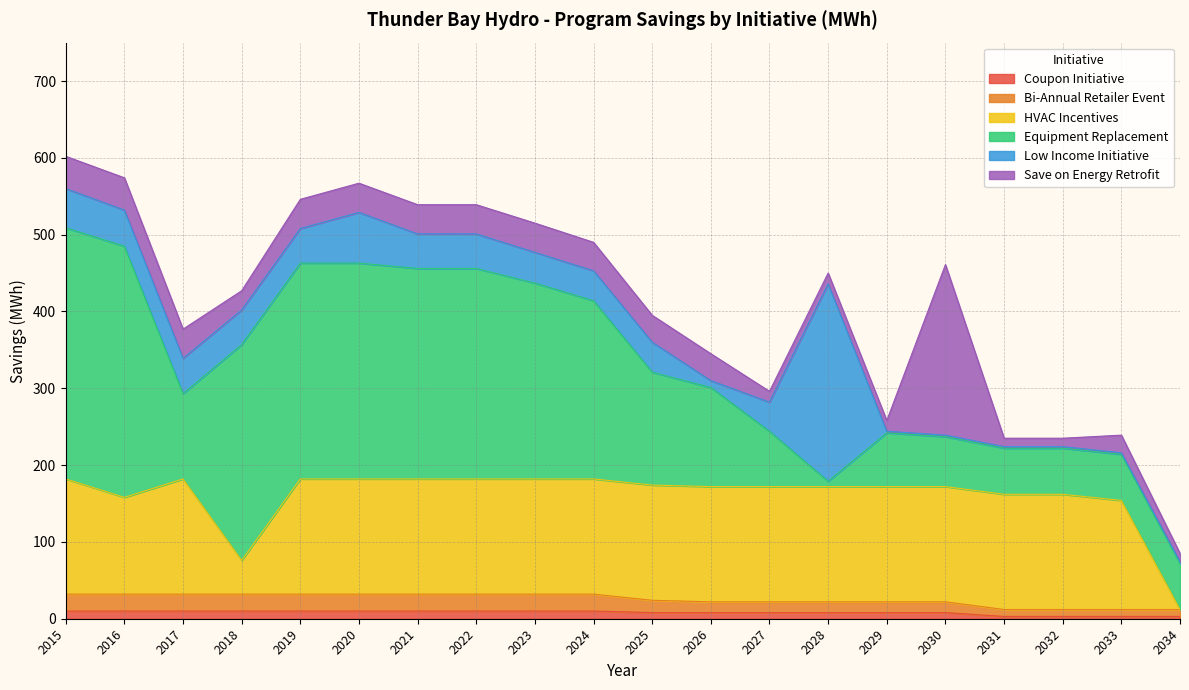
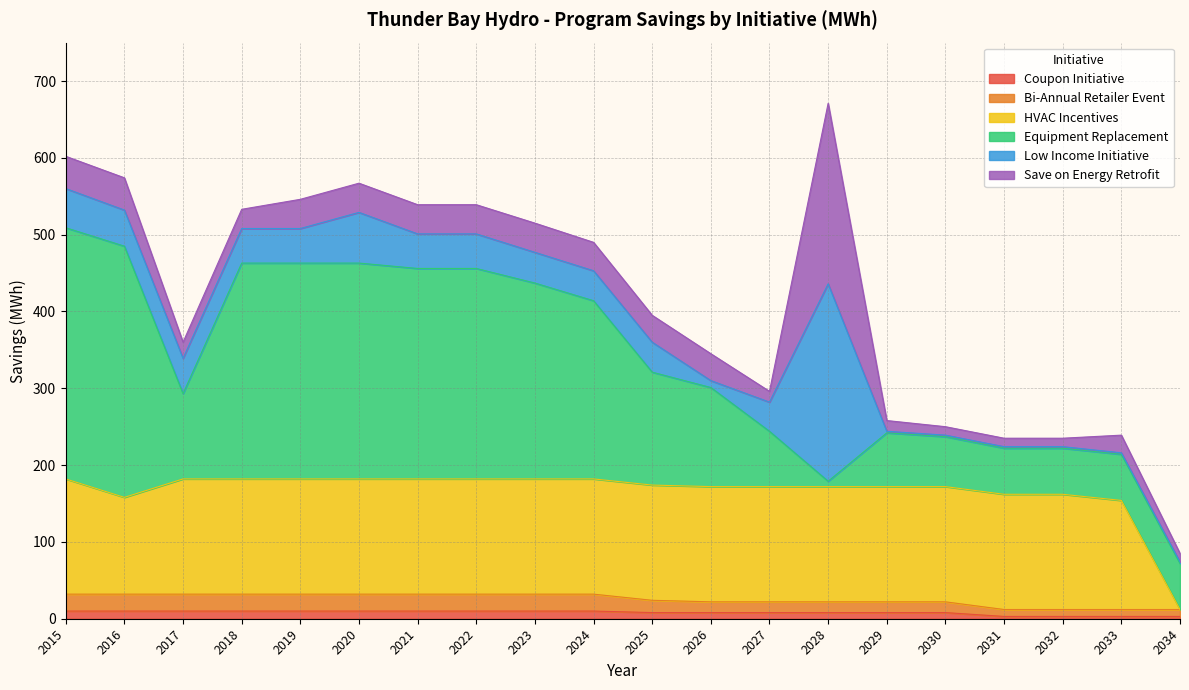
  {
    "HVAC Incentives": {
      "2015": 150,
      "2016": 130,
      "2017": 150,
-     "2018": 40,
+     "2018": 150,
      "2019": 150,
      "2020": 150,
      "2021": 150,
      "2022": 150,
      "2023": 150,
      "2024": 150,
      "2025": 150,
      "2026": 150,
      "2027": 150,
      "2028": 150,
      "2029": 150,
      "2030": 150,
      "2031": 150,
      "2032": 150,
      "2033": 140
    },
    "Equipment Replacement": {
      "2015": 330,
      "2016": 330,
      "2017": 110,
      "2018": 280,
      "2019": 280,
      "2020": 280,
      "2021": 270,
      "2022": 270,
      "2023": 260,
      "2024": 230,
      "2025": 150,
      "2026": 130,
      "2027": 70,
      "2028": 10
    },
    "Low Income Initiative": {
      "2015": 50,
      "2016": 50,
      "2017": 50,
      "2018": 50,
      "2019": 50,
      "2020": 70,
      "2021": 50,
      "2022": 50,
      "2023": 40,
      "2024": 40,
      "2025": 40,
      "2026": 10,
      "2027": 40,
      "2028": 260
    },
    "Save on Energy Retrofit": {
      "2015": 40,
      "2016": 40,
-     "2017": 40,
+     "2017": 20,
      "2018": 30,
      "2019": 40,
      "2020": 40,
      "2021": 40,
      "2022": 40,
      "2023": 40,
      "2024": 40,
      "2025": 40,
      "2026": 40,
      "2027": 10,
-     "2028": 10,
+     "2028": 240,
      "2029": 10,
-     "2030": 220,
+     "2030": 10,
      "2031": 10,
      "2032": 10,
      "2033": 20,
      "2034": 10
    }
  }
